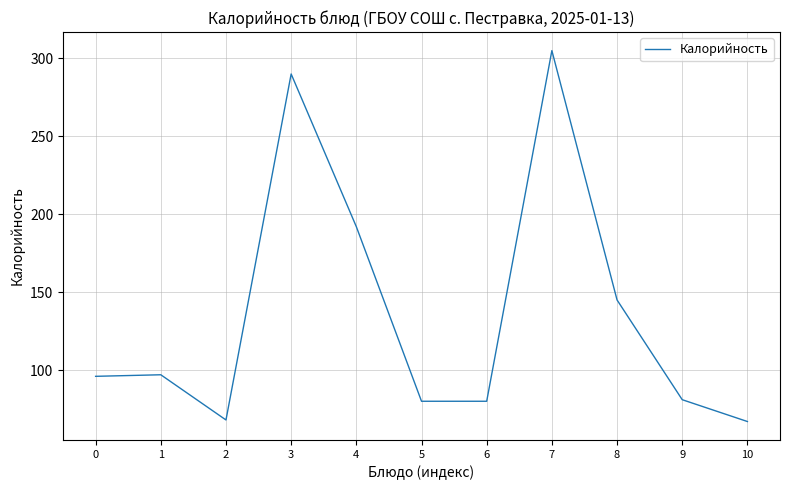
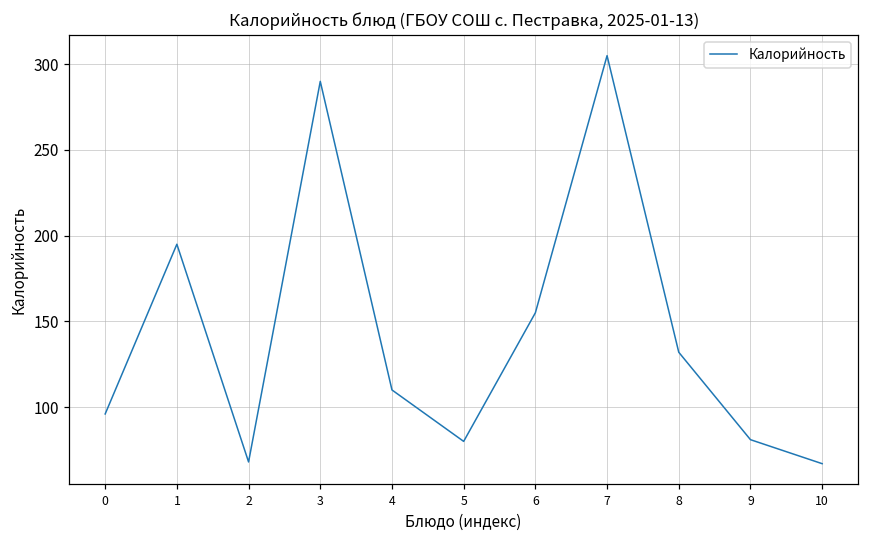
  {
    "0": 96,
-   "1": 97,
+   "1": 195,
    "2": 68,
    "3": 290,
-   "4": 192,
+   "4": 110,
    "5": 80,
-   "6": 80,
+   "6": 155,
    "7": 305,
-   "8": 145,
+   "8": 132,
    "9": 81,
    "10": 67
  }
